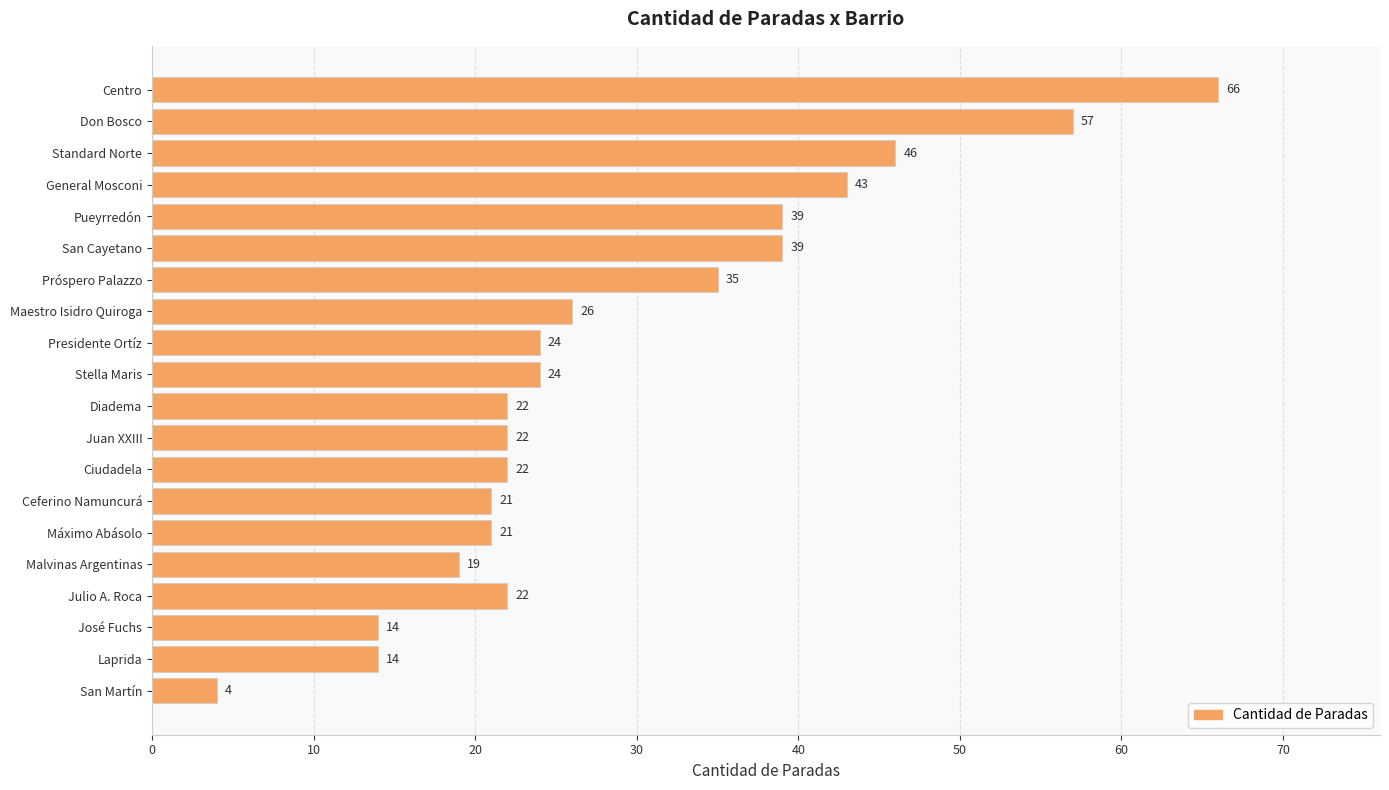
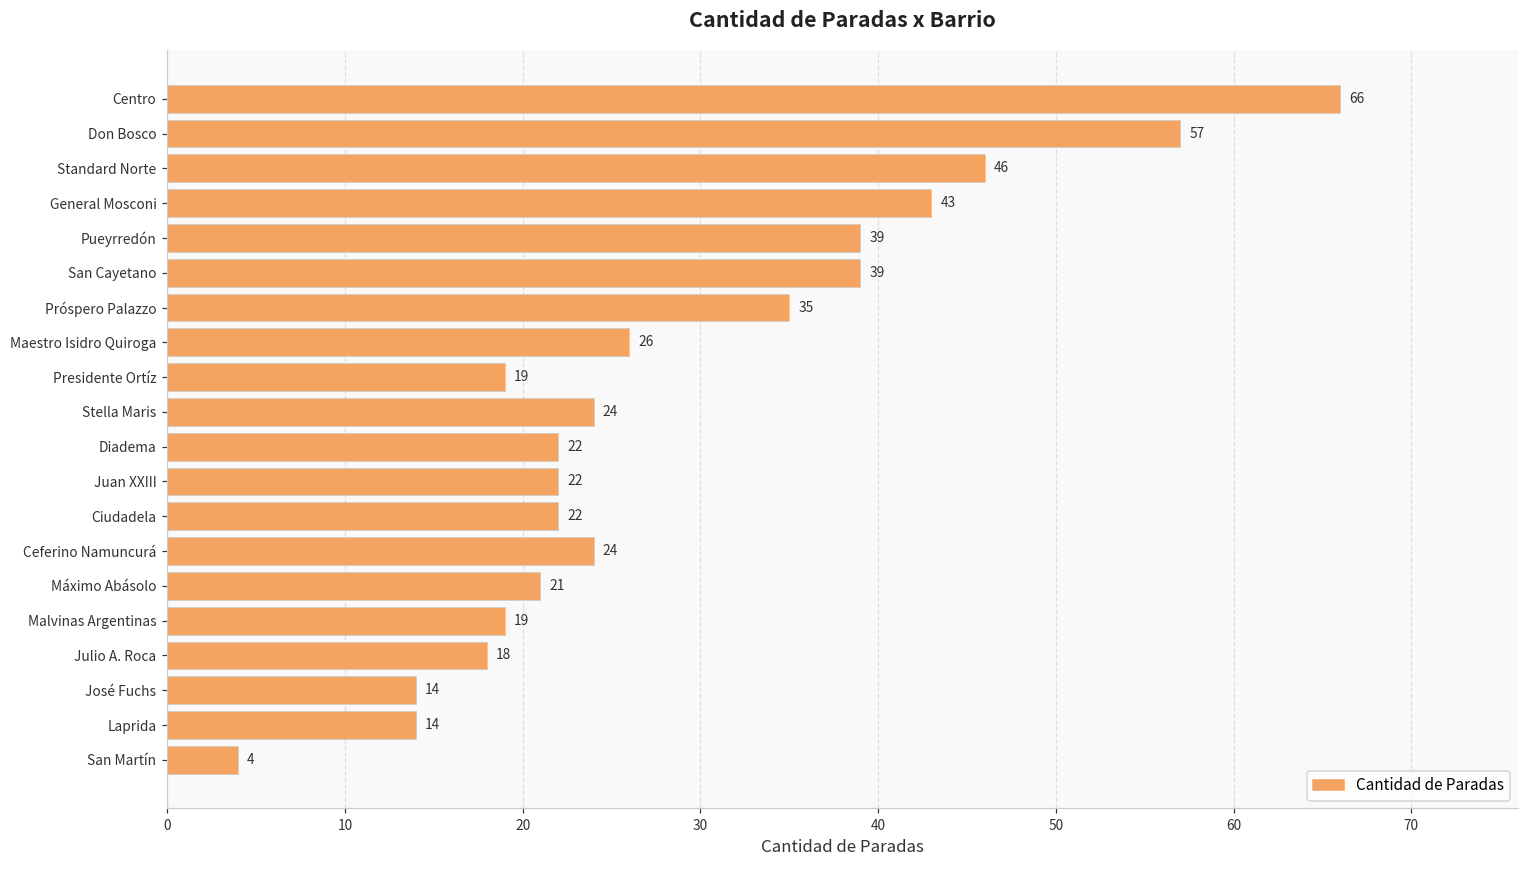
  {
    "Centro": 66,
    "Don Bosco": 57,
    "Standard Norte": 46,
    "General Mosconi": 43,
    "Pueyrredón": 39,
    "San Cayetano": 39,
    "Próspero Palazzo": 35,
    "Maestro Isidro Quiroga": 26,
-   "Presidente Ortíz": 24,
+   "Presidente Ortíz": 19,
    "Stella Maris": 24,
    "Diadema": 22,
    "Juan XXIII": 22,
    "Ciudadela": 22,
-   "Ceferino Namuncurá": 21,
+   "Ceferino Namuncurá": 24,
    "Máximo Abásolo": 21,
    "Malvinas Argentinas": 19,
-   "Julio A. Roca": 22,
+   "Julio A. Roca": 18,
    "José Fuchs": 14,
    "Laprida": 14,
    "San Martín": 4
  }
